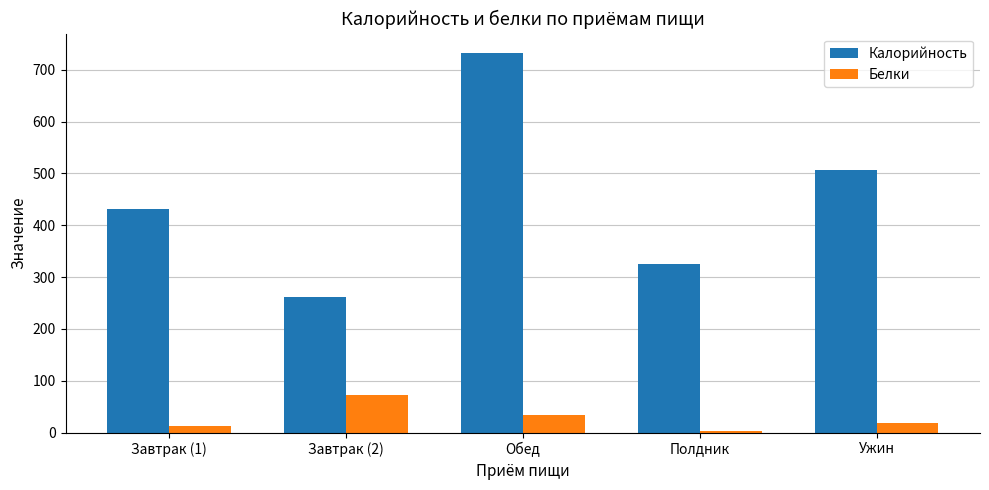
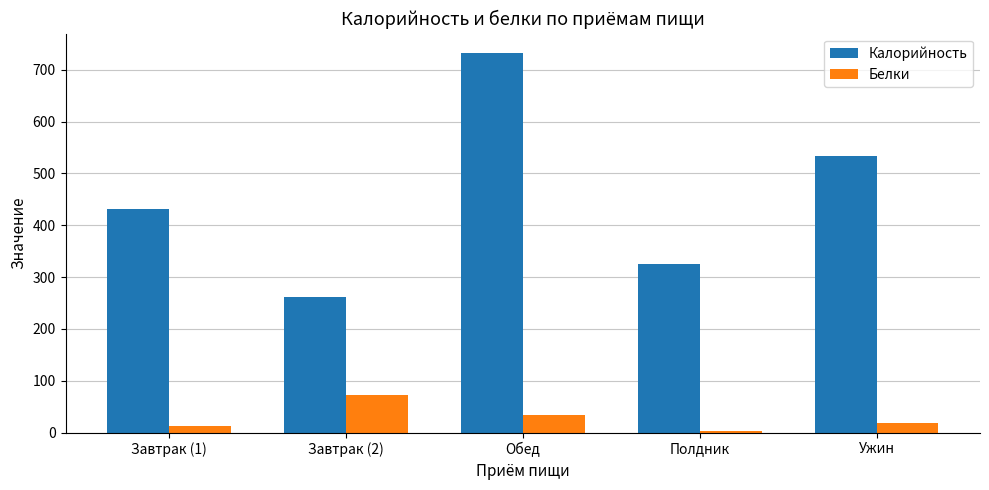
  {
    "Калорийность": {
      "Завтрак (1)": 430,
      "Завтрак (2)": 260,
      "Обед": 730,
      "Полдник": 330,
-     "Ужин": 510
+     "Ужин": 530
    },
    "Белки": {
      "Завтрак (1)": 10,
      "Завтрак (2)": 70,
      "Обед": 30,
      "Ужин": 20
    }
  }
